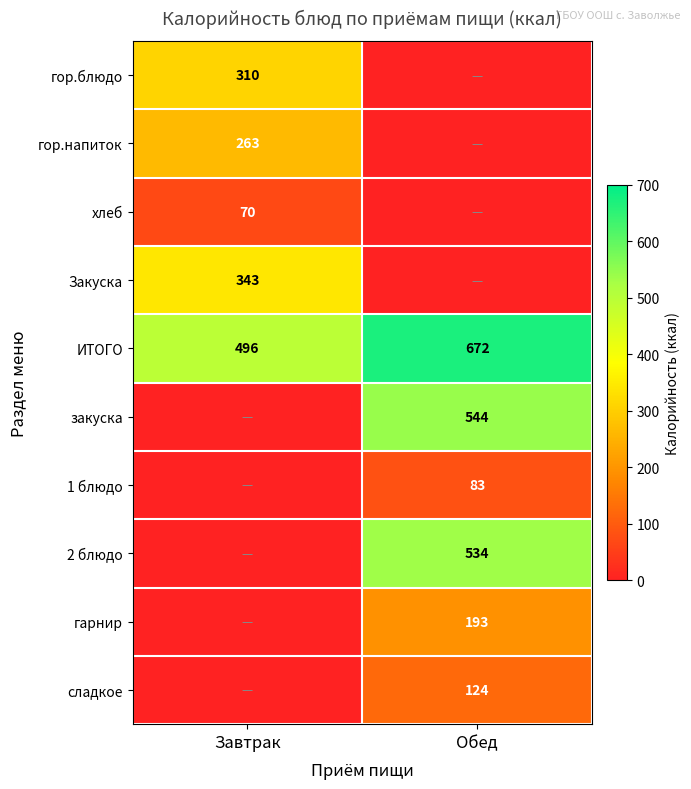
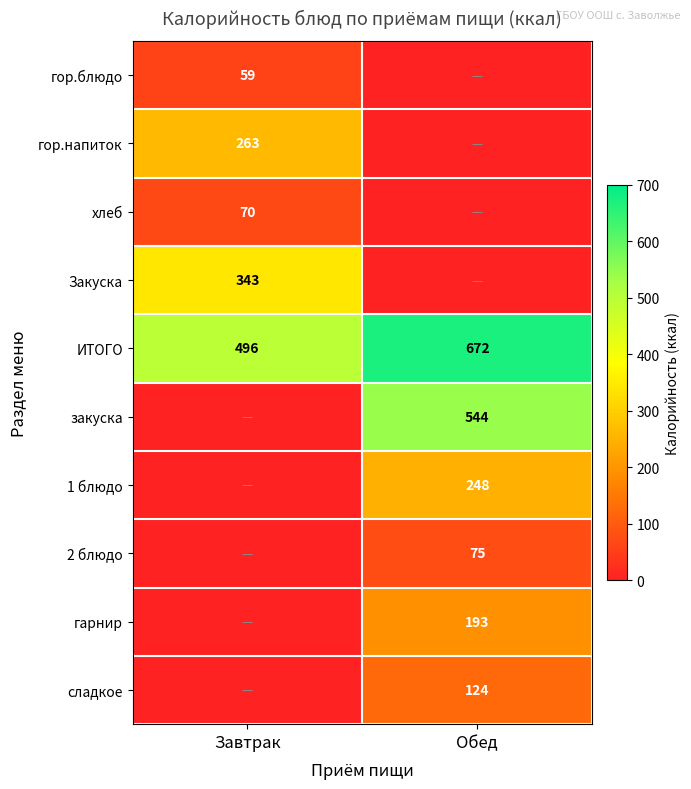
  {
    "гор.блюдо": {
-     "Завтрак": 310
+     "Завтрак": 59
    },
    "гор.напиток": {
      "Завтрак": 263
    },
    "хлеб": {
      "Завтрак": 70
    },
    "Закуска": {
      "Завтрак": 343
    },
    "ИТОГО": {
      "Завтрак": 496,
      "Обед": 672
    },
    "закуска": {
      "Обед": 544
    },
    "1 блюдо": {
-     "Обед": 83
+     "Обед": 248
    },
    "2 блюдо": {
-     "Обед": 534
+     "Обед": 75
    },
    "гарнир": {
      "Обед": 193
    },
    "сладкое": {
      "Обед": 124
    }
  }
